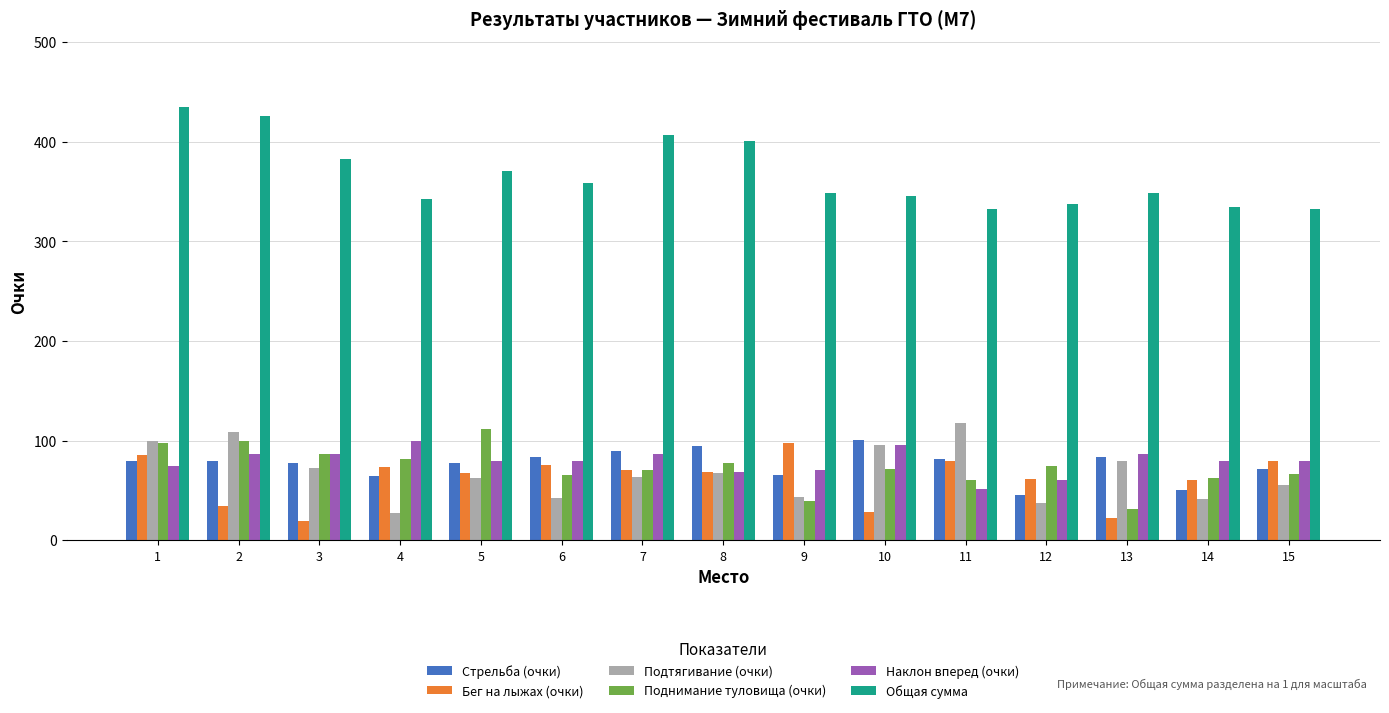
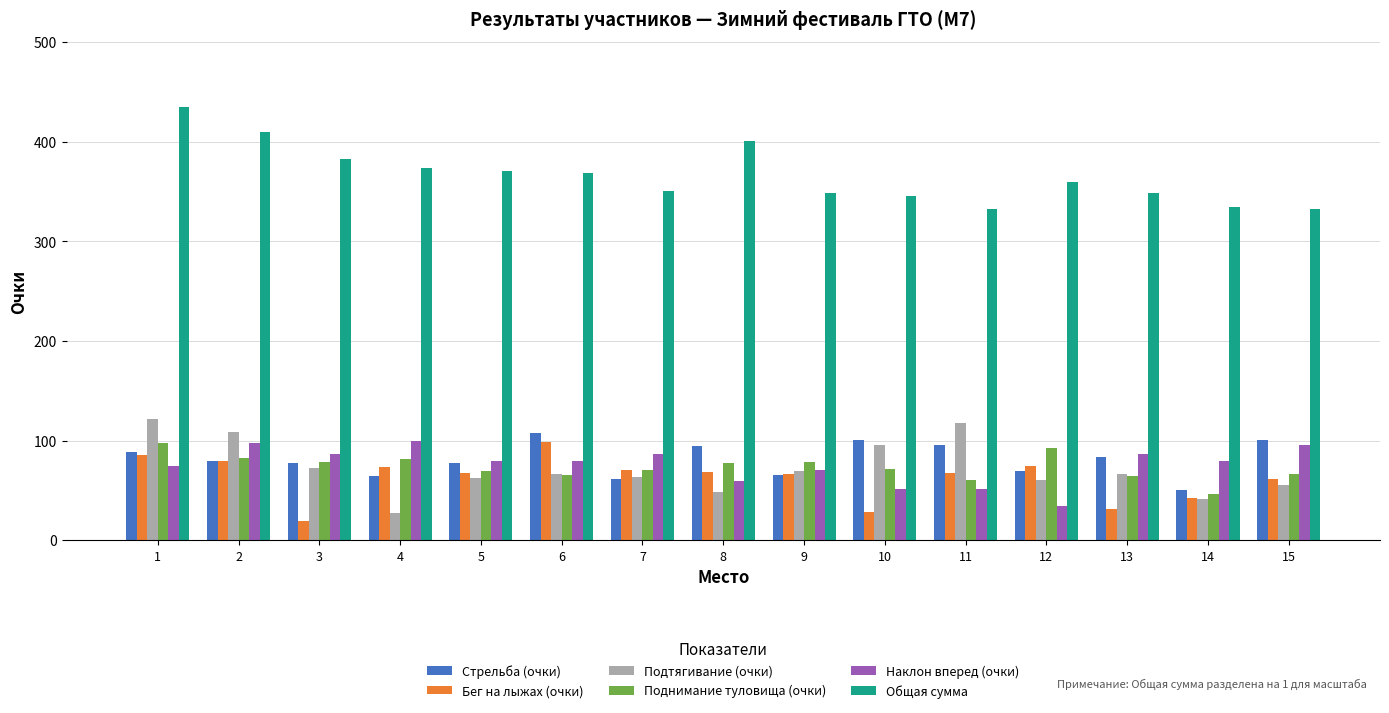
  {
    "Стрельба (очки)": {
-     "1": 80,
+     "1": 90,
      "2": 80,
      "3": 80,
      "4": 60,
      "5": 80,
-     "6": 80,
-     "7": 90,
+     "6": 110,
+     "7": 60,
      "8": 90,
      "9": 70,
      "10": 100,
-     "11": 80,
-     "12": 50,
+     "11": 100,
+     "12": 70,
      "13": 80,
      "14": 50,
-     "15": 70
+     "15": 100
    },
    "Бег на лыжах (очки)": {
      "1": 90,
-     "2": 30,
+     "2": 80,
      "3": 20,
      "4": 70,
      "5": 70,
-     "6": 80,
+     "6": 100,
      "7": 70,
      "8": 70,
-     "9": 100,
+     "9": 70,
      "10": 30,
-     "11": 80,
-     "12": 60,
-     "13": 20,
-     "14": 60,
-     "15": 80
+     "11": 70,
+     "12": 70,
+     "13": 30,
+     "14": 40,
+     "15": 60
    },
    "Подтягивание (очки)": {
-     "1": 100,
+     "1": 120,
      "2": 110,
      "3": 70,
      "4": 30,
      "5": 60,
-     "6": 40,
+     "6": 70,
      "7": 60,
-     "8": 70,
-     "9": 40,
+     "8": 50,
+     "9": 70,
      "10": 100,
      "11": 120,
-     "12": 40,
-     "13": 80,
+     "12": 60,
+     "13": 70,
      "14": 40,
      "15": 60
    },
    "Поднимание туловища (очки)": {
      "1": 100,
-     "2": 100,
-     "3": 90,
+     "2": 80,
+     "3": 80,
      "4": 80,
-     "5": 110,
+     "5": 70,
      "6": 70,
      "7": 70,
      "8": 80,
-     "9": 40,
+     "9": 80,
      "10": 70,
      "11": 60,
-     "12": 70,
-     "13": 30,
-     "14": 60,
+     "12": 90,
+     "13": 60,
+     "14": 50,
      "15": 70
    },
    "Наклон вперед (очки)": {
      "1": 70,
-     "2": 90,
+     "2": 100,
      "3": 90,
      "4": 100,
      "5": 80,
      "6": 80,
      "7": 90,
-     "8": 70,
+     "8": 60,
      "9": 70,
-     "10": 100,
+     "10": 50,
      "11": 50,
-     "12": 60,
+     "12": 30,
      "13": 90,
      "14": 80,
-     "15": 80
+     "15": 100
    },
    "Общая сумма": {
      "1": 440,
-     "2": 430,
+     "2": 410,
      "3": 380,
-     "4": 340,
+     "4": 370,
      "5": 370,
-     "6": 360,
-     "7": 410,
+     "6": 370,
+     "7": 350,
      "8": 400,
      "9": 350,
      "10": 350,
      "11": 330,
-     "12": 340,
+     "12": 360,
      "13": 350,
      "14": 330,
      "15": 330
    }
  }
